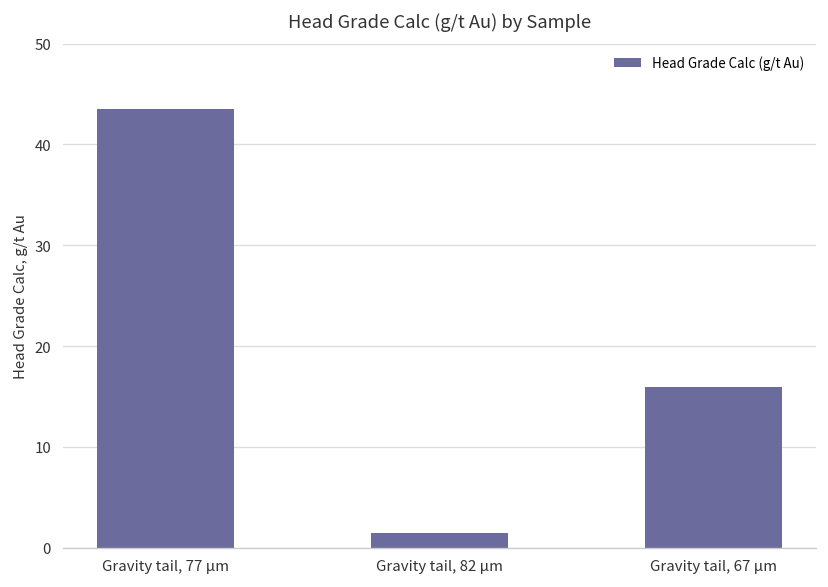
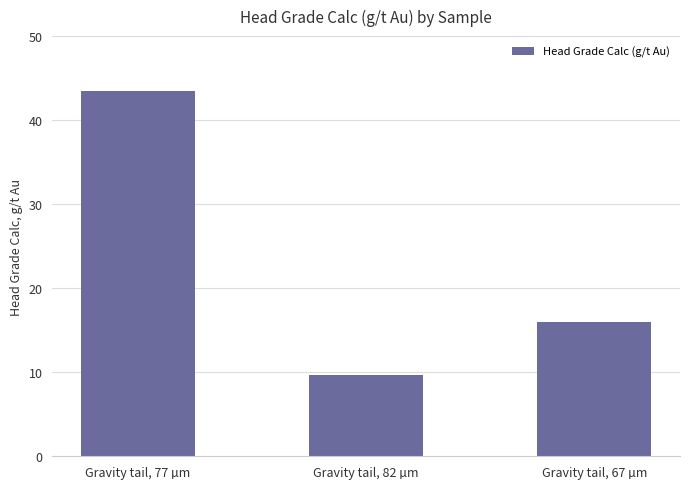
  {
    "Gravity tail, 77 µm": 43,
-   "Gravity tail, 82 µm": 2,
+   "Gravity tail, 82 µm": 10,
    "Gravity tail, 67 µm": 16
  }
